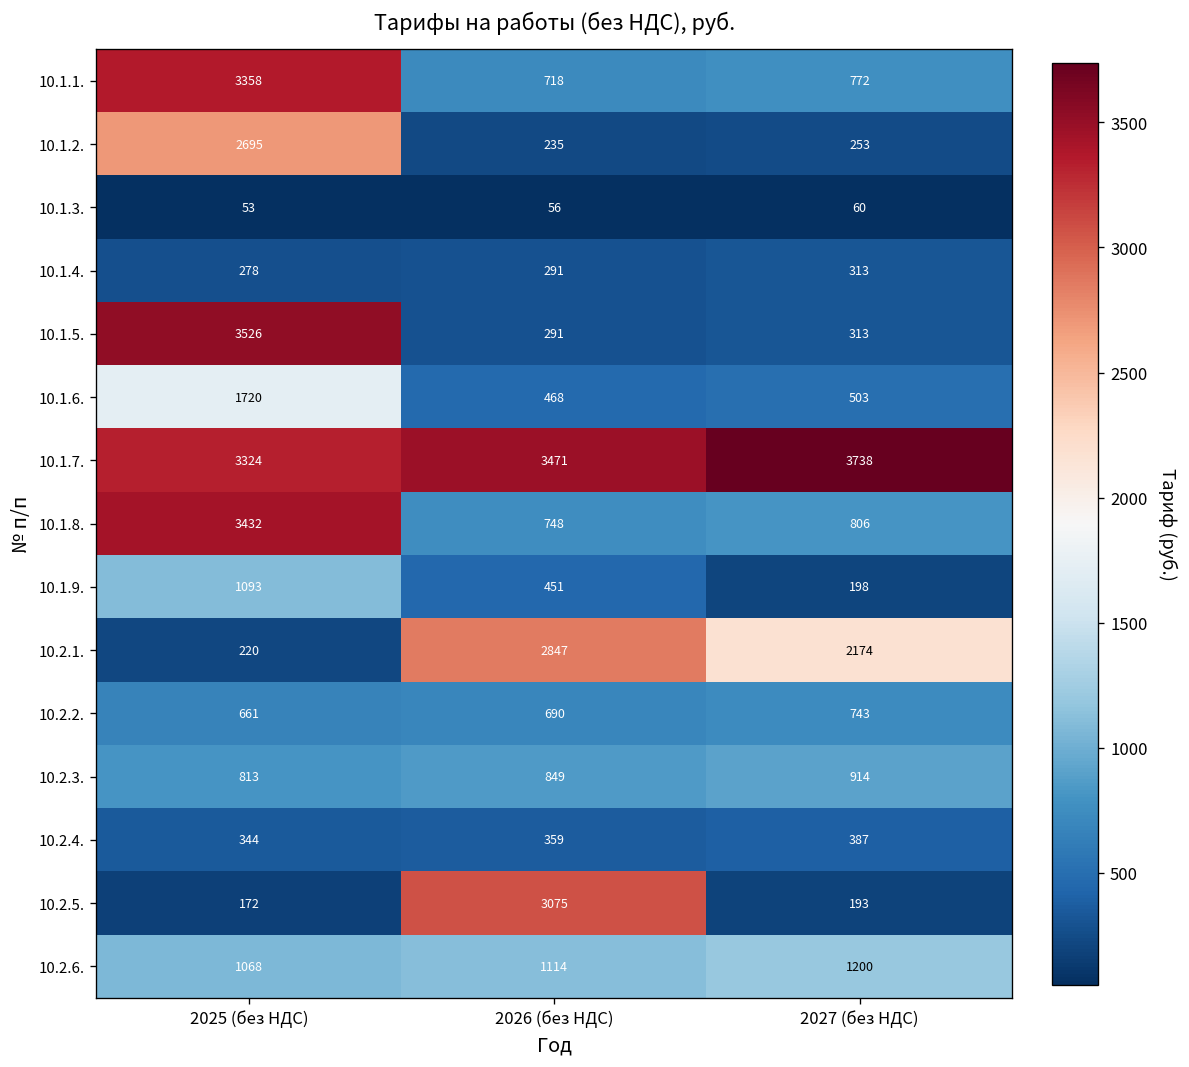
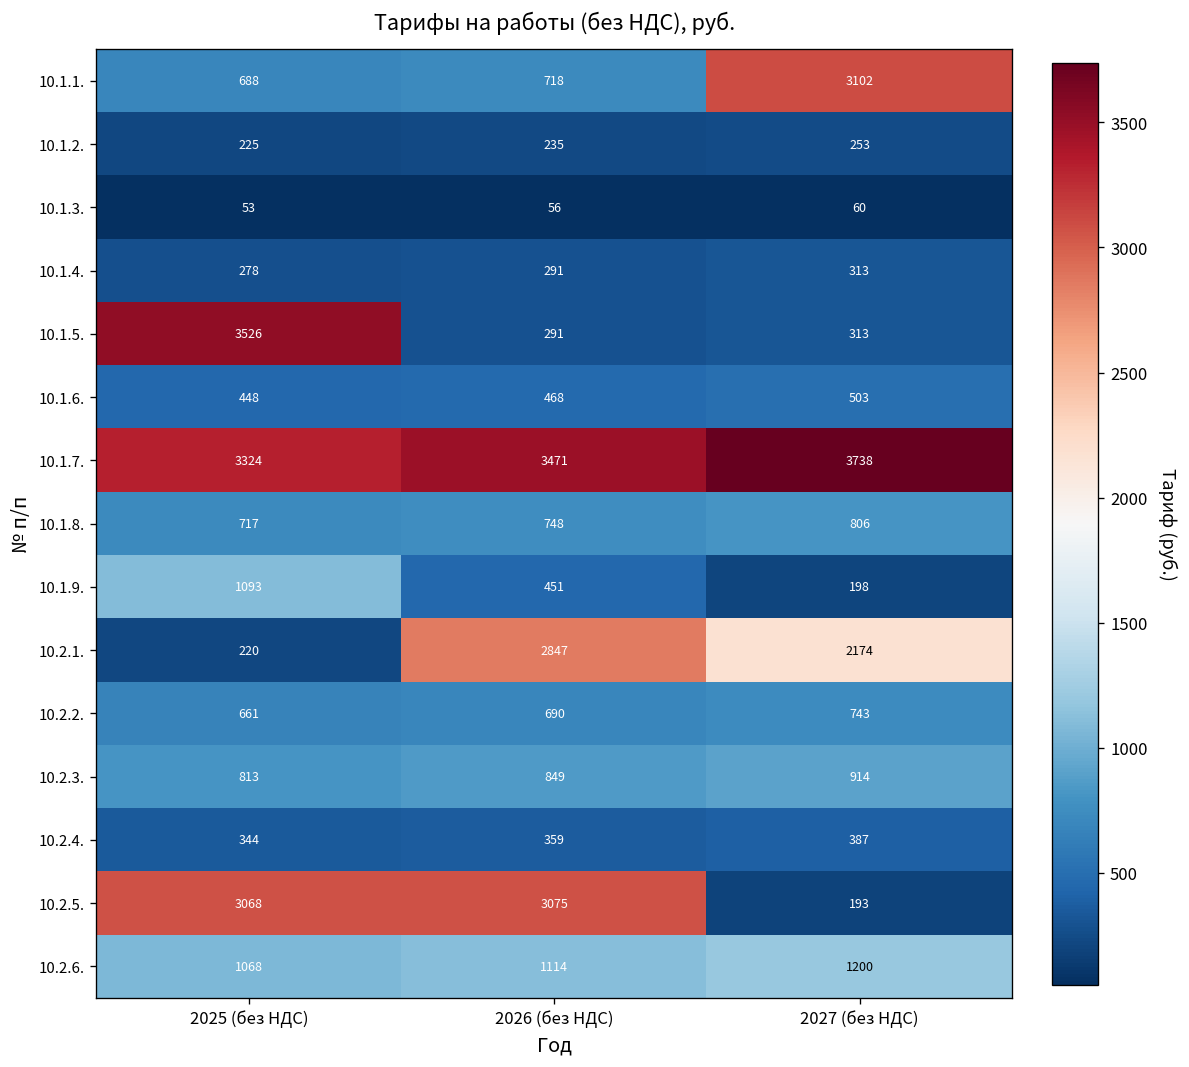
  {
    "10.1.1.": {
-     "2025 (без НДС)": 3358,
+     "2025 (без НДС)": 688,
      "2026 (без НДС)": 718,
-     "2027 (без НДС)": 772
+     "2027 (без НДС)": 3102
    },
    "10.1.2.": {
-     "2025 (без НДС)": 2695,
+     "2025 (без НДС)": 225,
      "2026 (без НДС)": 235,
      "2027 (без НДС)": 253
    },
    "10.1.3.": {
      "2025 (без НДС)": 53,
      "2026 (без НДС)": 56,
      "2027 (без НДС)": 60
    },
    "10.1.4.": {
      "2025 (без НДС)": 278,
      "2026 (без НДС)": 291,
      "2027 (без НДС)": 313
    },
    "10.1.5.": {
      "2025 (без НДС)": 3526,
      "2026 (без НДС)": 291,
      "2027 (без НДС)": 313
    },
    "10.1.6.": {
-     "2025 (без НДС)": 1720,
+     "2025 (без НДС)": 448,
      "2026 (без НДС)": 468,
      "2027 (без НДС)": 503
    },
    "10.1.7.": {
      "2025 (без НДС)": 3324,
      "2026 (без НДС)": 3471,
      "2027 (без НДС)": 3738
    },
    "10.1.8.": {
-     "2025 (без НДС)": 3432,
+     "2025 (без НДС)": 717,
      "2026 (без НДС)": 748,
      "2027 (без НДС)": 806
    },
    "10.1.9.": {
      "2025 (без НДС)": 1093,
      "2026 (без НДС)": 451,
      "2027 (без НДС)": 198
    },
    "10.2.1.": {
      "2025 (без НДС)": 220,
      "2026 (без НДС)": 2847,
      "2027 (без НДС)": 2174
    },
    "10.2.2.": {
      "2025 (без НДС)": 661,
      "2026 (без НДС)": 690,
      "2027 (без НДС)": 743
    },
    "10.2.3.": {
      "2025 (без НДС)": 813,
      "2026 (без НДС)": 849,
      "2027 (без НДС)": 914
    },
    "10.2.4.": {
      "2025 (без НДС)": 344,
      "2026 (без НДС)": 359,
      "2027 (без НДС)": 387
    },
    "10.2.5.": {
-     "2025 (без НДС)": 172,
+     "2025 (без НДС)": 3068,
      "2026 (без НДС)": 3075,
      "2027 (без НДС)": 193
    },
    "10.2.6.": {
      "2025 (без НДС)": 1068,
      "2026 (без НДС)": 1114,
      "2027 (без НДС)": 1200
    }
  }
